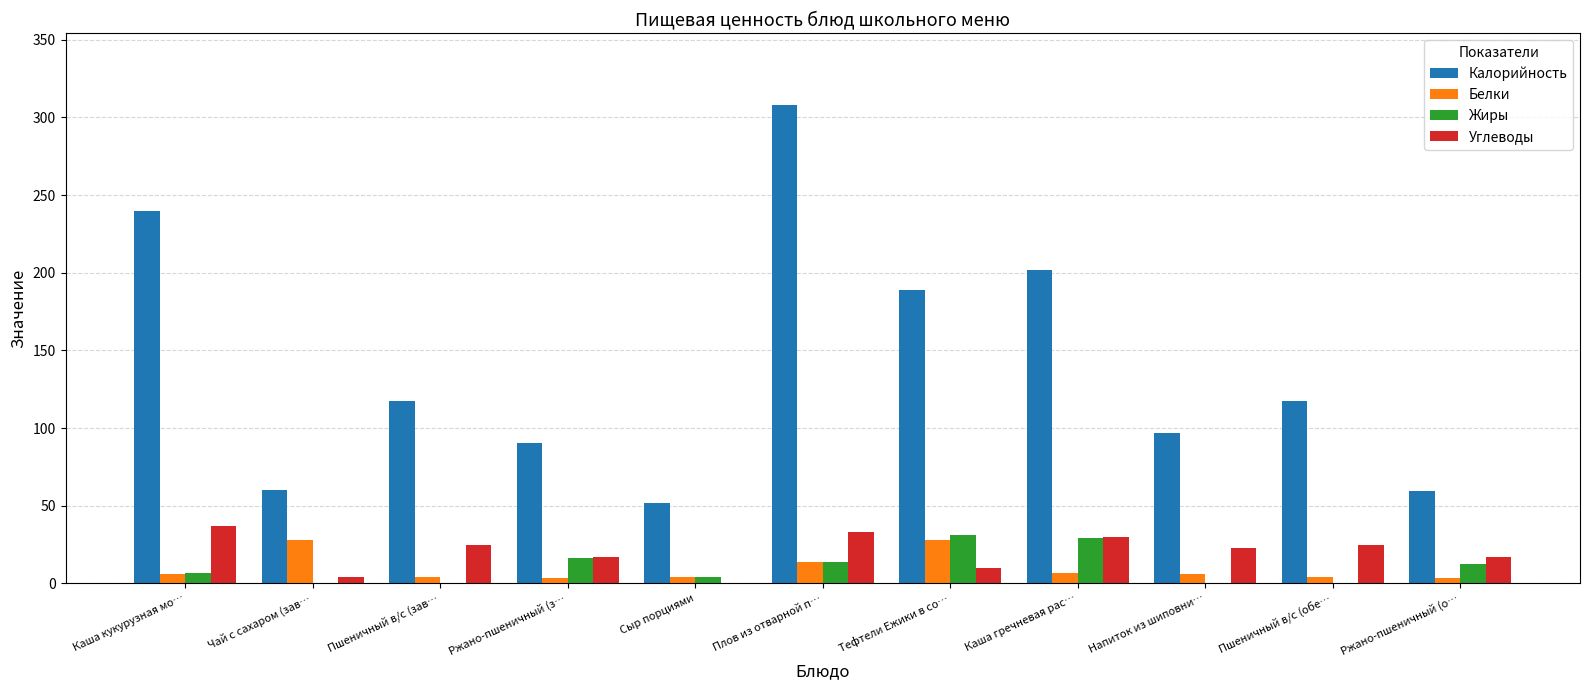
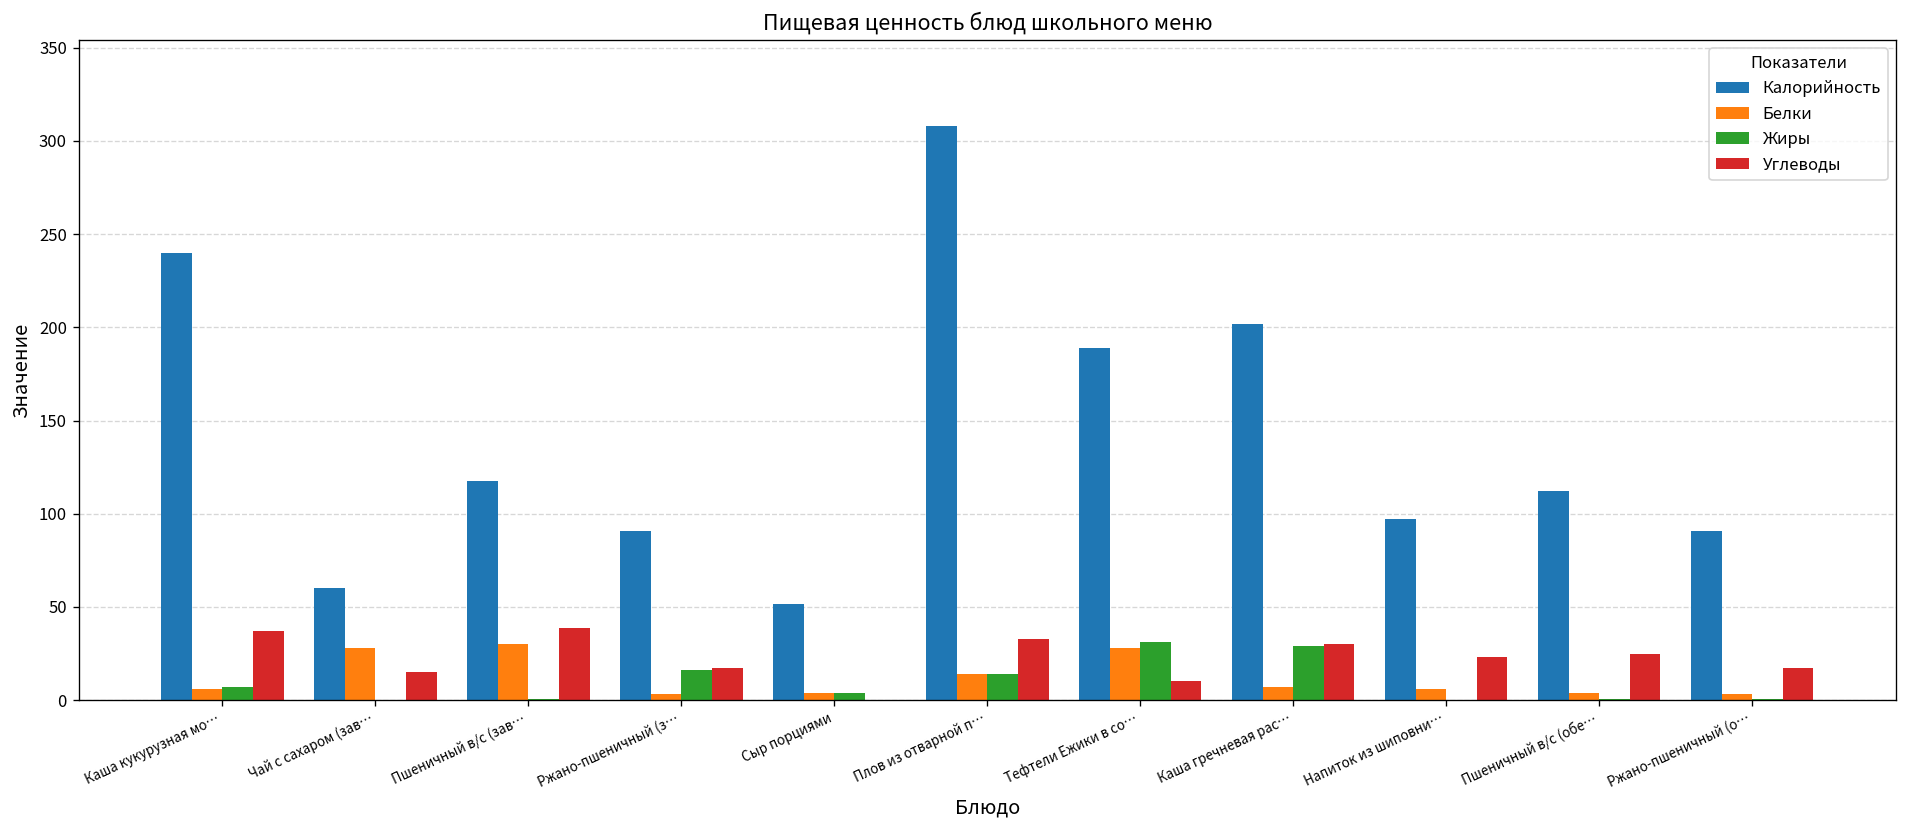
  {
    "Калорийность": {
      "Каша кукурузная мо…": 240,
      "Чай с сахаром (зав…": 60,
      "Пшеничный в/с (зав…": 118,
      "Ржано-пшеничный (з…": 91,
      "Сыр порциями": 52,
      "Плов из отварной п…": 308,
      "Тефтели Ежики в со…": 189,
      "Каша гречневая рас…": 202,
      "Напиток из шиповни…": 97,
-     "Пшеничный в/с (обе…": 118,
-     "Ржано-пшеничный (о…": 59
+     "Пшеничный в/с (обе…": 112,
+     "Ржано-пшеничный (о…": 91
    },
    "Белки": {
      "Каша кукурузная мо…": 6,
      "Чай с сахаром (зав…": 28,
-     "Пшеничный в/с (зав…": 4,
+     "Пшеничный в/с (зав…": 30,
      "Ржано-пшеничный (з…": 3,
      "Сыр порциями": 4,
      "Плов из отварной п…": 14,
      "Тефтели Ежики в со…": 28,
      "Каша гречневая рас…": 7,
      "Напиток из шиповни…": 6,
      "Пшеничный в/с (обе…": 4,
      "Ржано-пшеничный (о…": 3
    },
    "Жиры": {
      "Каша кукурузная мо…": 7,
      "Чай с сахаром (зав…": 0,
      "Ржано-пшеничный (з…": 16,
      "Сыр порциями": 4,
      "Плов из отварной п…": 14,
      "Тефтели Ежики в со…": 31,
      "Каша гречневая рас…": 29,
      "Напиток из шиповни…": 0,
-     "Ржано-пшеничный (о…": 12
+     "Ржано-пшеничный (о…": 1
    },
    "Углеводы": {
      "Каша кукурузная мо…": 37,
-     "Чай с сахаром (зав…": 4,
-     "Пшеничный в/с (зав…": 25,
+     "Чай с сахаром (зав…": 15,
+     "Пшеничный в/с (зав…": 39,
      "Ржано-пшеничный (з…": 17,
      "Сыр порциями": 0,
      "Плов из отварной п…": 33,
      "Тефтели Ежики в со…": 10,
      "Каша гречневая рас…": 30,
      "Напиток из шиповни…": 23,
      "Пшеничный в/с (обе…": 25,
      "Ржано-пшеничный (о…": 17
    }
  }
